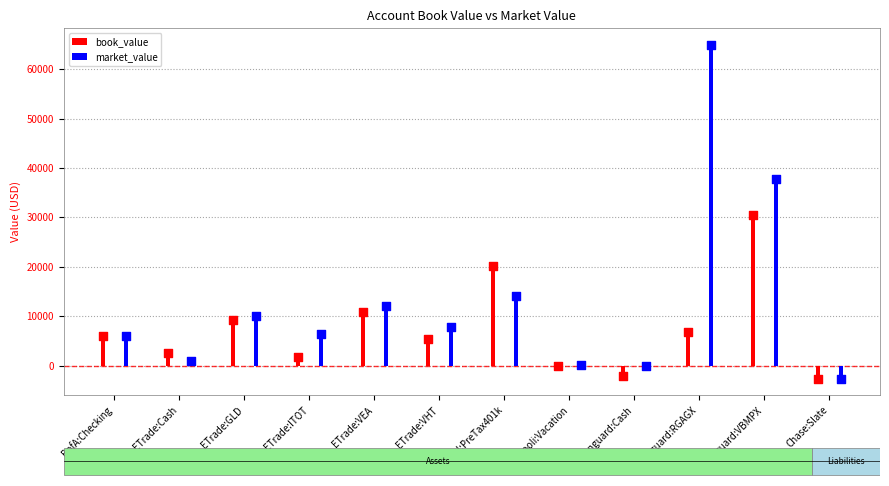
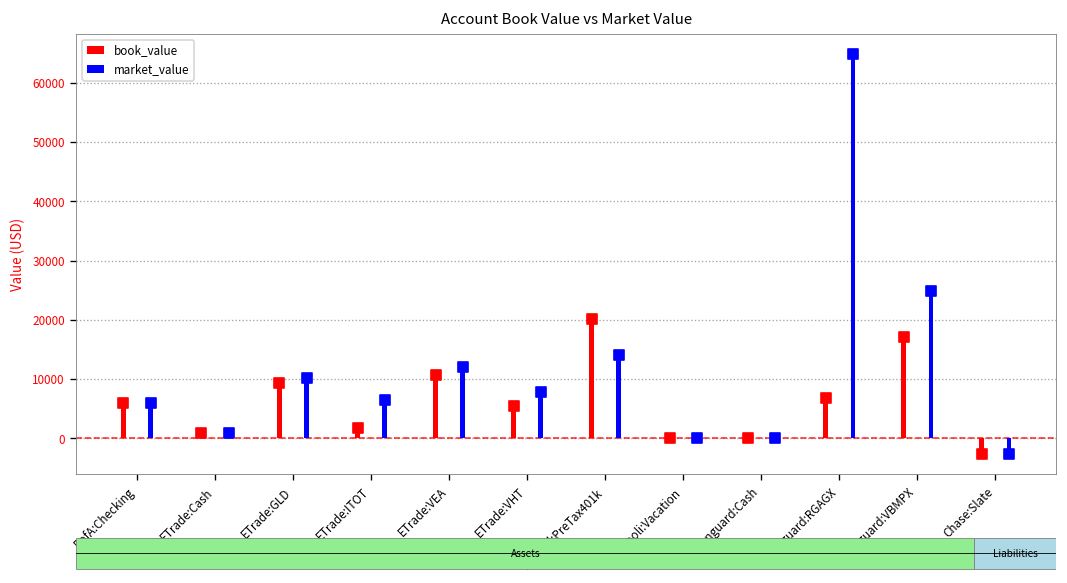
  {
    "book_value": {
      "BofA:Checking": 6000,
-     "ETrade:Cash": 3000,
+     "ETrade:Cash": 1000,
      "ETrade:GLD": 9000,
      "ETrade:ITOT": 2000,
      "ETrade:VEA": 11000,
      "ETrade:VHT": 5000,
      "Federal:PreTax401k": 20000,
      "Hooli:Vacation": 0,
-     "Vanguard:Cash": -2000,
+     "Vanguard:Cash": 0,
      "Vanguard:RGAGX": 7000,
-     "Vanguard:VBMPX": 31000,
+     "Vanguard:VBMPX": 17000,
      "Chase:Slate": -3000
    },
    "market_value": {
      "BofA:Checking": 6000,
      "ETrade:Cash": 1000,
      "ETrade:GLD": 10000,
      "ETrade:ITOT": 6000,
      "ETrade:VEA": 12000,
      "ETrade:VHT": 8000,
      "Federal:PreTax401k": 14000,
      "Vanguard:RGAGX": 65000,
-     "Vanguard:VBMPX": 38000,
+     "Vanguard:VBMPX": 25000,
      "Chase:Slate": -3000
    }
  }
